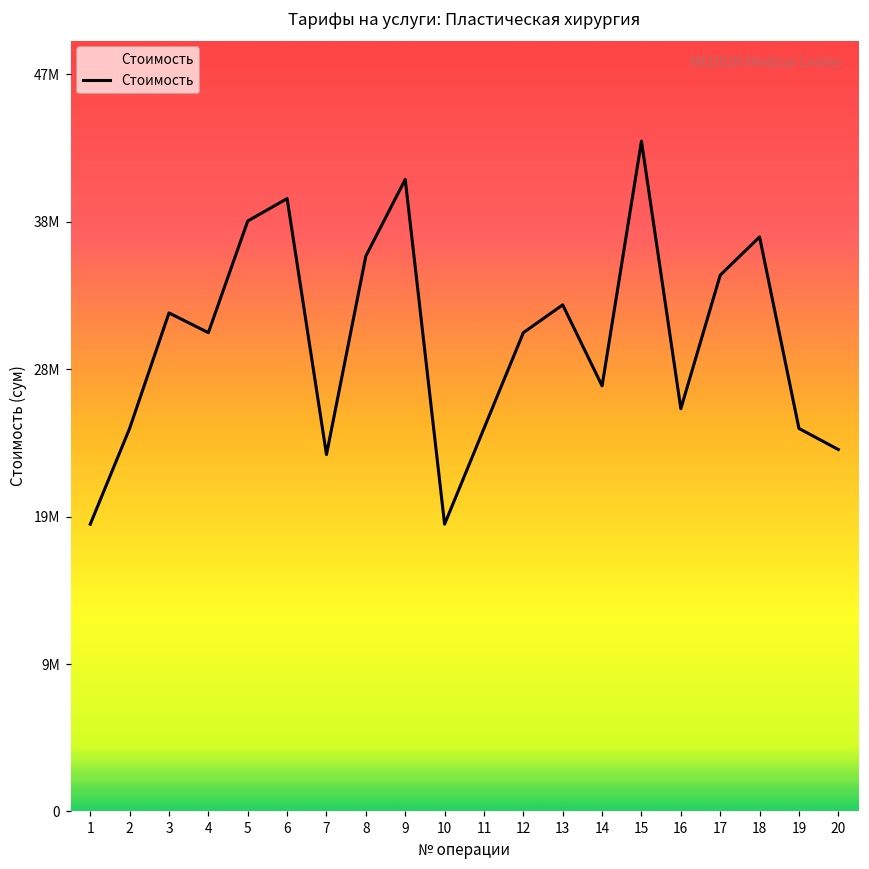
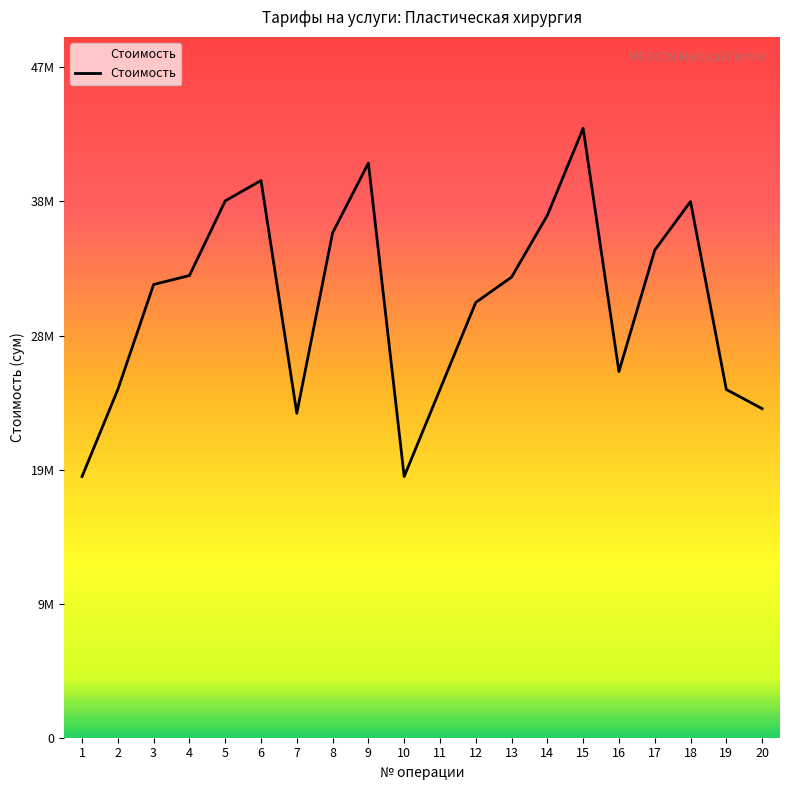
  {
    "1": 18500000,
    "2": 24700000,
    "3": 32100000,
-   "4": 30900000,
+   "4": 32800000,
    "5": 38100000,
    "6": 39500000,
    "7": 23000000,
    "8": 35800000,
    "9": 40800000,
    "10": 18500000,
    "11": 24700000,
    "12": 30900000,
    "13": 32700000,
-   "14": 27400000,
+   "14": 37100000,
    "15": 43200000,
    "16": 26000000,
    "17": 34600000,
-   "18": 37100000,
+   "18": 38000000,
    "19": 24700000,
    "20": 23300000
  }
